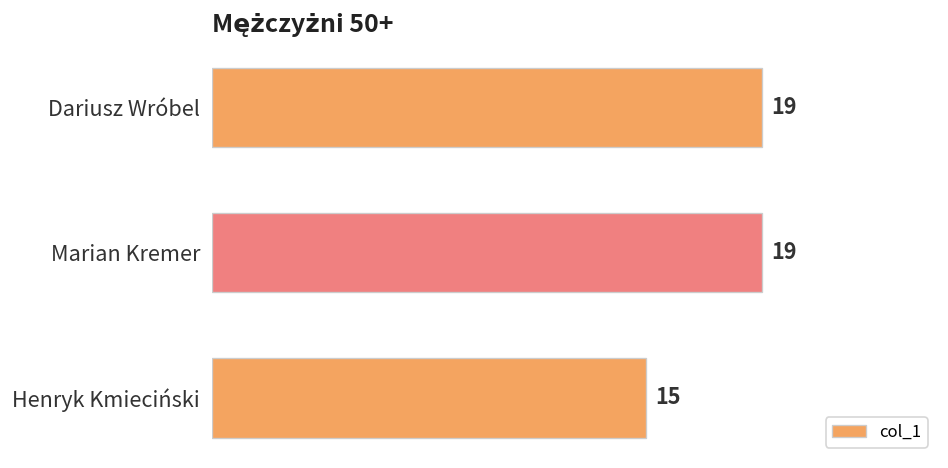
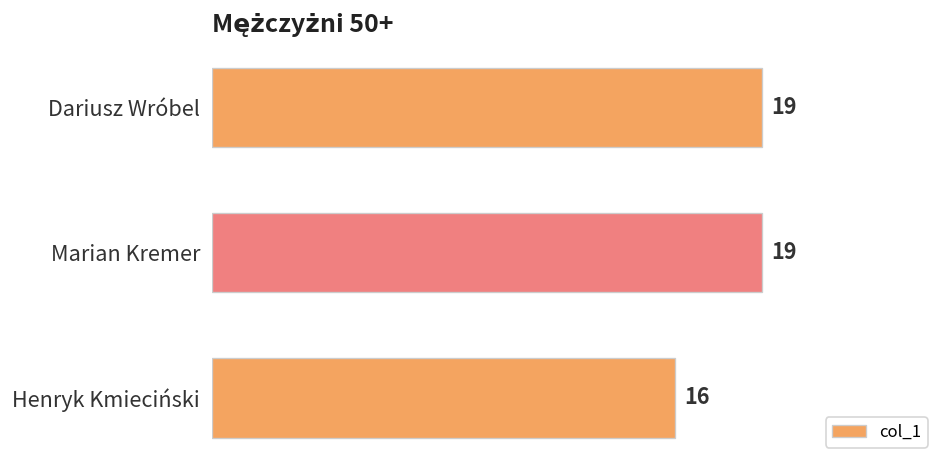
  {
    "Dariusz Wróbel": 19,
    "Marian Kremer": 19,
-   "Henryk Kmieciński": 15
+   "Henryk Kmieciński": 16
  }
